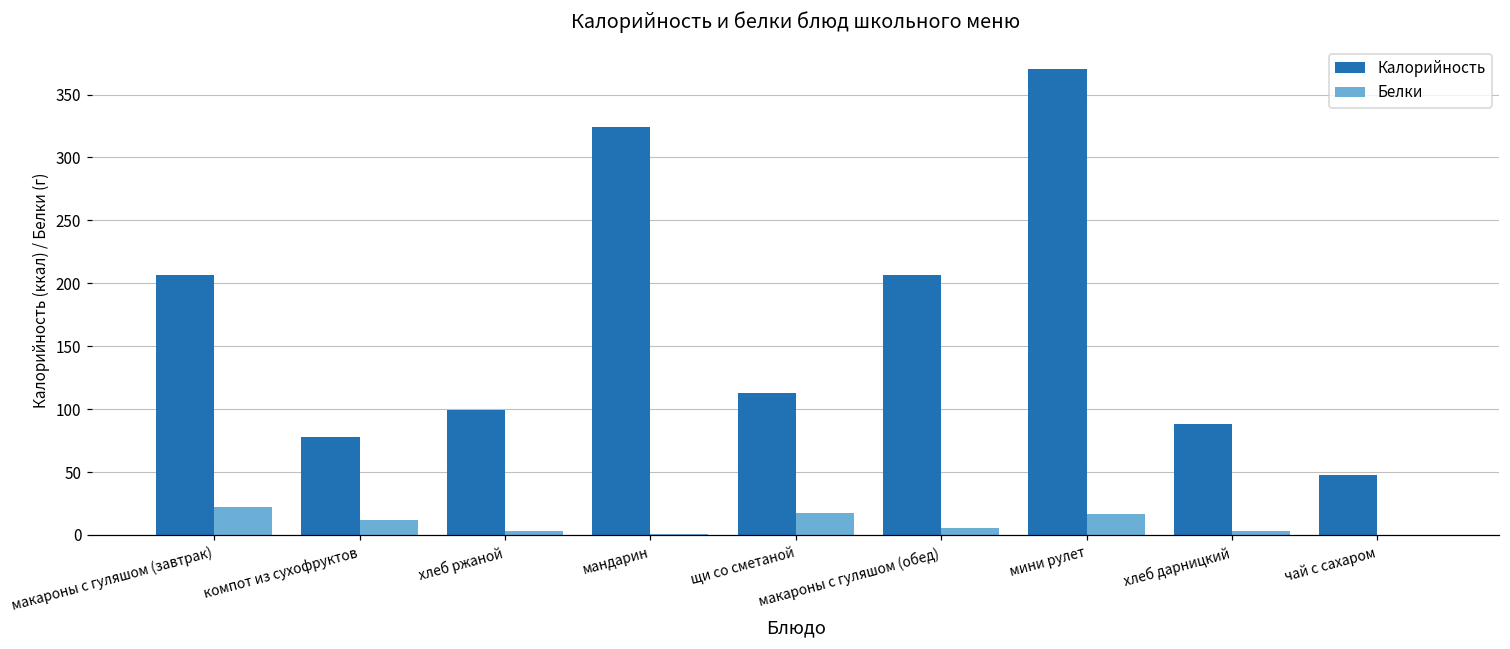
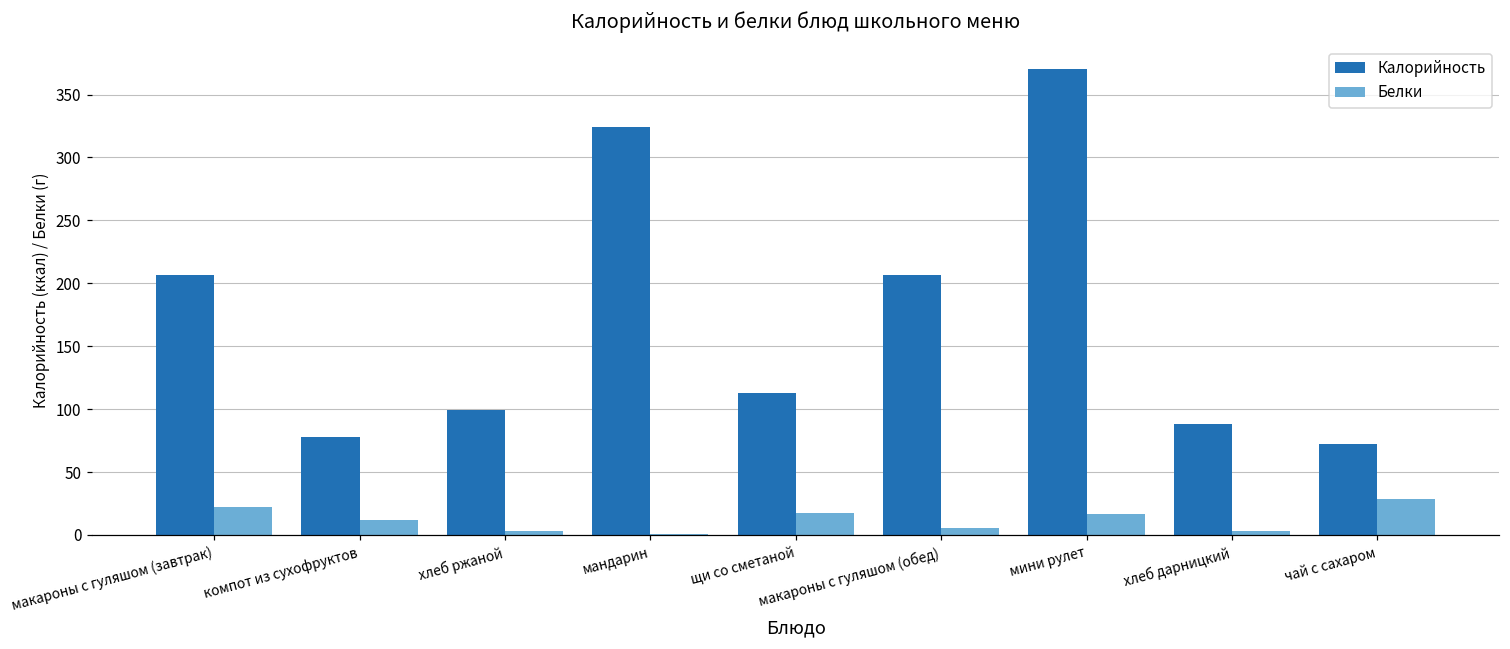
  {
    "Калорийность": {
      "макароны с гуляшом (завтрак)": 206,
      "компот из сухофруктов": 78,
      "хлеб ржаной": 99,
      "мандарин": 325,
      "щи со сметаной": 113,
      "макароны с гуляшом (обед)": 206,
      "мини рулет": 370,
      "хлеб дарницкий": 88,
-     "чай с сахаром": 48
+     "чай с сахаром": 73
    },
    "Белки": {
      "макароны с гуляшом (завтрак)": 23,
      "компот из сухофруктов": 12,
      "хлеб ржаной": 3,
      "щи со сметаной": 17,
      "макароны с гуляшом (обед)": 6,
      "мини рулет": 17,
      "хлеб дарницкий": 3,
-     "чай с сахаром": 0
+     "чай с сахаром": 28
    }
  }
